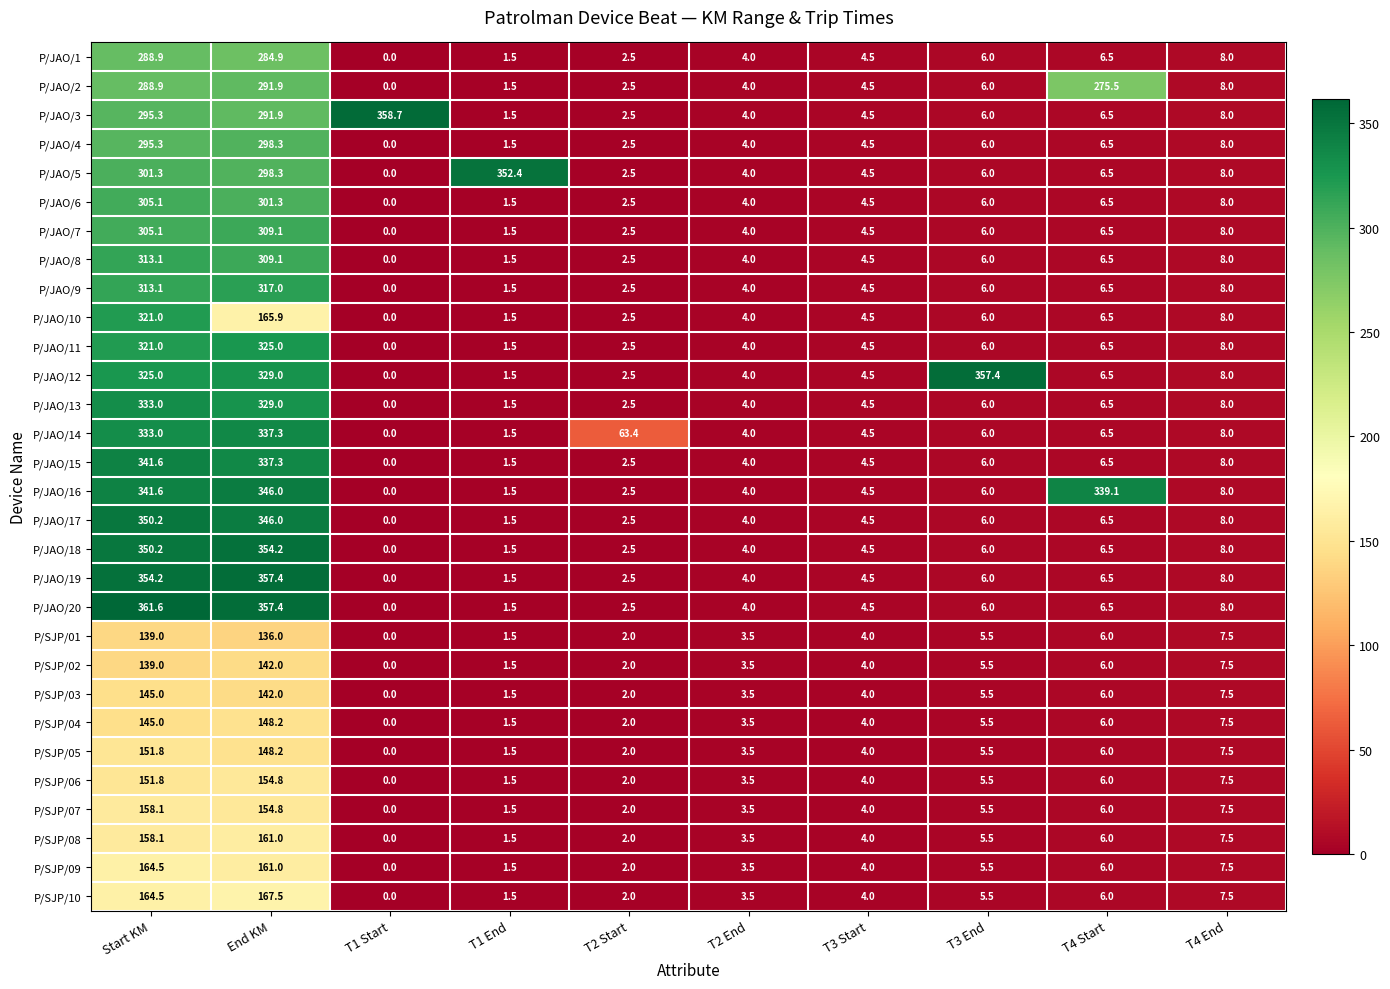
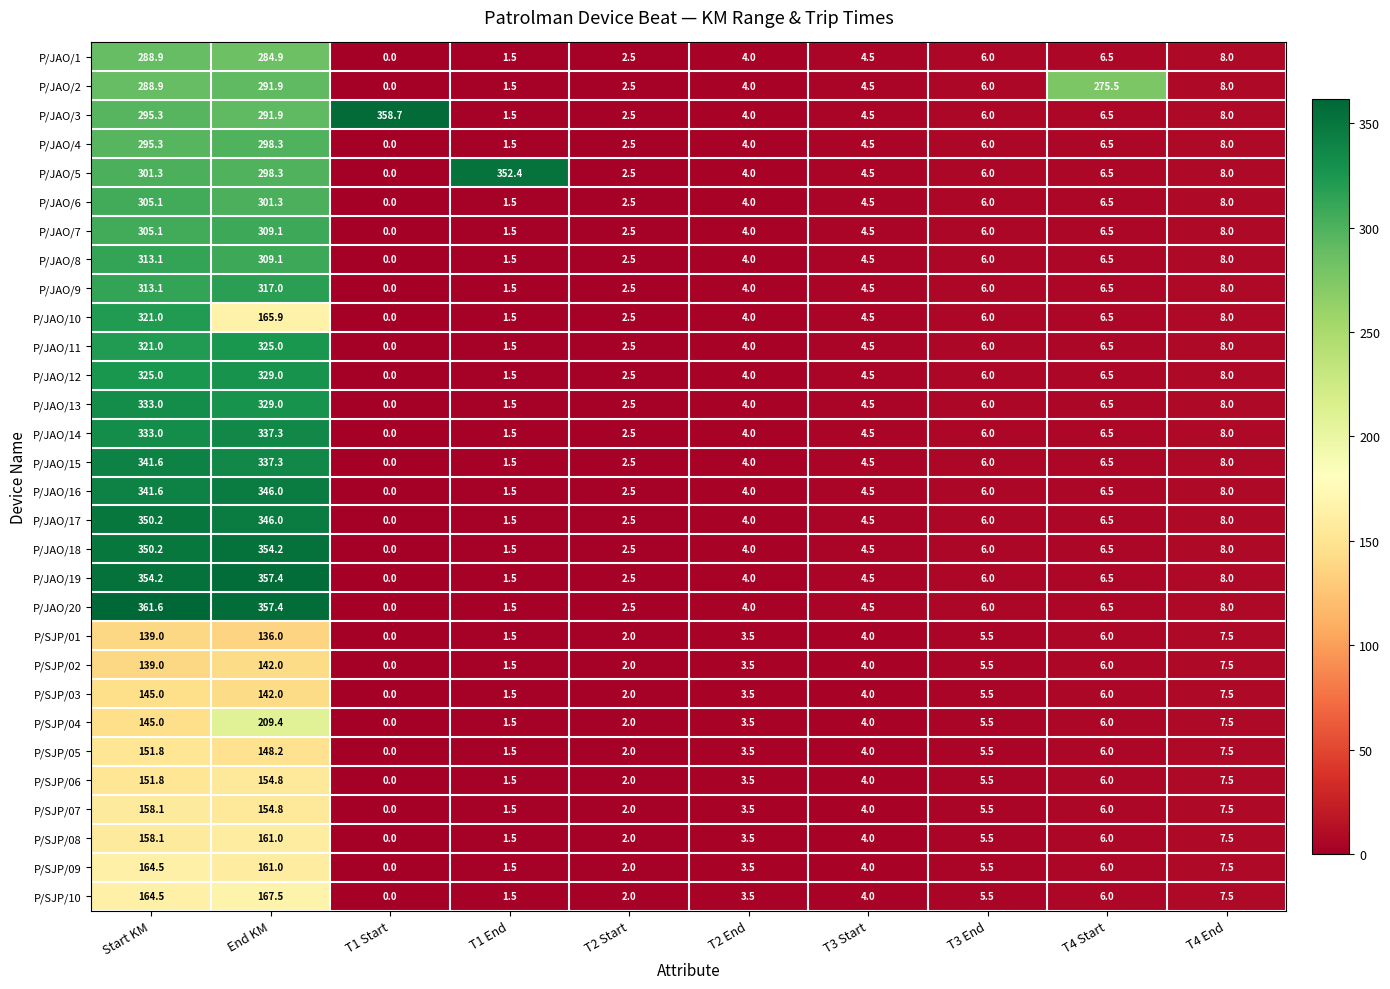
  {
    "P/JAO/12": {
      "Start KM": 325.0,
      "End KM": 329.0,
      "T1 Start": 0.0,
      "T1 End": 1.5,
      "T2 Start": 2.5,
      "T2 End": 4.0,
      "T3 Start": 4.5,
-     "T3 End": 357.4,
+     "T3 End": 6.0,
      "T4 Start": 6.5,
      "T4 End": 8.0
    },
    "P/JAO/14": {
      "Start KM": 333.0,
      "End KM": 337.3,
      "T1 Start": 0.0,
      "T1 End": 1.5,
-     "T2 Start": 63.4,
+     "T2 Start": 2.5,
      "T2 End": 4.0,
      "T3 Start": 4.5,
      "T3 End": 6.0,
      "T4 Start": 6.5,
      "T4 End": 8.0
    },
    "P/JAO/16": {
      "Start KM": 341.6,
      "End KM": 346.0,
      "T1 Start": 0.0,
      "T1 End": 1.5,
      "T2 Start": 2.5,
      "T2 End": 4.0,
      "T3 Start": 4.5,
      "T3 End": 6.0,
-     "T4 Start": 339.1,
+     "T4 Start": 6.5,
      "T4 End": 8.0
    },
    "P/SJP/04": {
      "Start KM": 145.0,
-     "End KM": 148.2,
+     "End KM": 209.4,
      "T1 Start": 0.0,
      "T1 End": 1.5,
      "T2 Start": 2.0,
      "T2 End": 3.5,
      "T3 Start": 4.0,
      "T3 End": 5.5,
      "T4 Start": 6.0,
      "T4 End": 7.5
    }
  }
